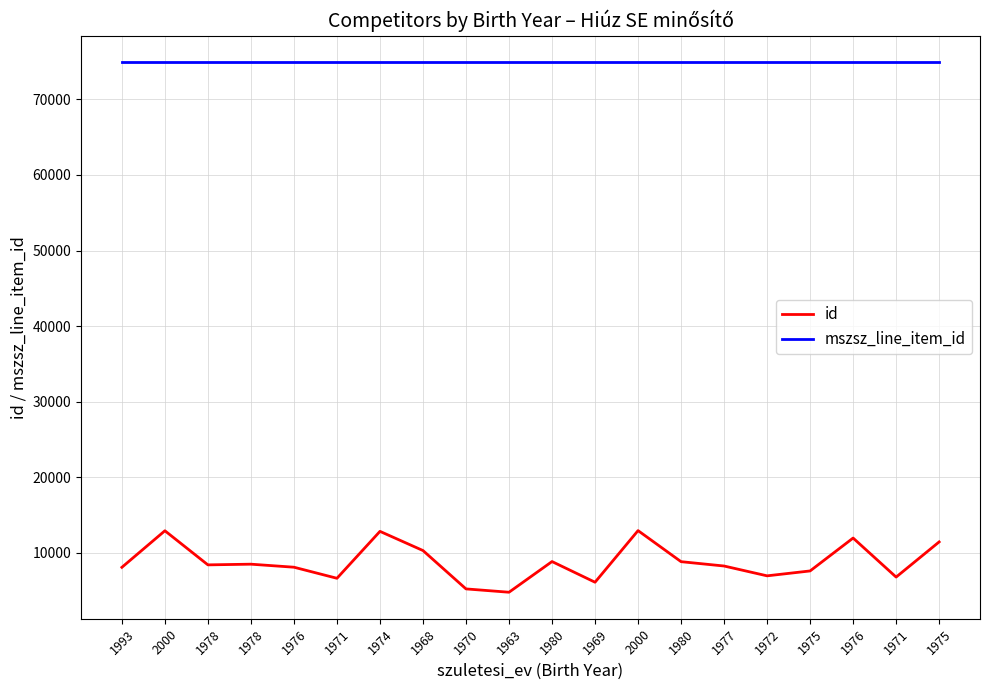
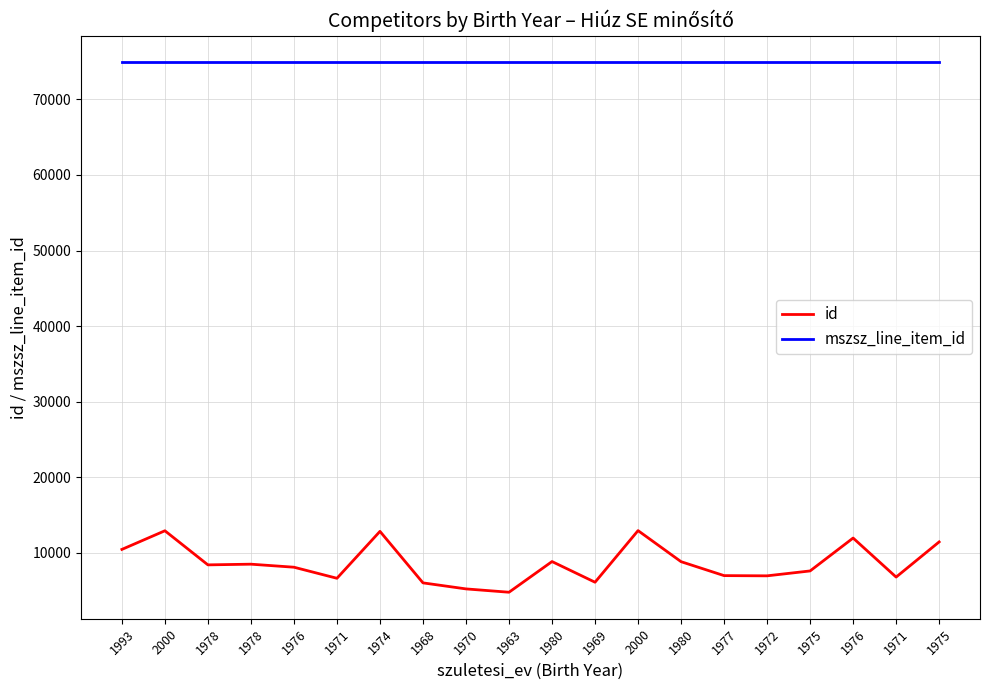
  {
    "id": {
-     "1993": 8000,
+     "1993": 10000,
      "1974": 13000,
-     "1968": 10000,
+     "1968": 6000,
      "1970": 5000,
      "1963": 5000,
      "1969": 6000,
-     "1977": 8000,
+     "1977": 7000,
      "1972": 7000
    },
    "mszsz_line_item_id": {
      "1993": 75000,
      "1974": 75000,
      "1968": 75000,
      "1970": 75000,
      "1963": 75000,
      "1969": 75000,
      "1977": 75000,
      "1972": 75000
    }
  }
